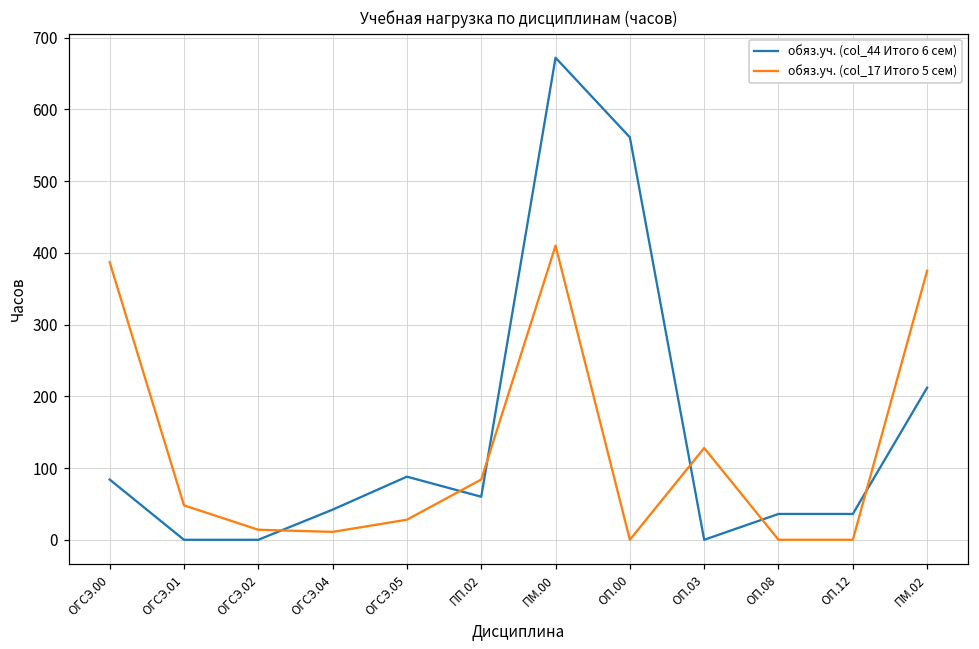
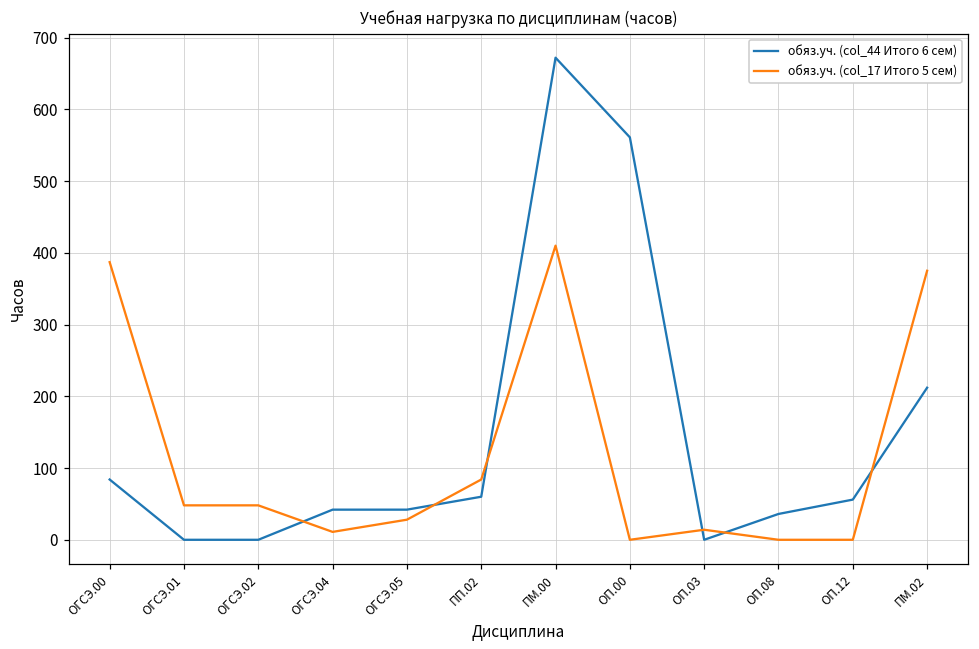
  {
    "обяз.уч. (col_44 Итого 6 сем)": {
      "ОГСЭ.00": 80,
      "ОГСЭ.01": 0,
      "ОГСЭ.02": 0,
      "ОГСЭ.04": 40,
-     "ОГСЭ.05": 90,
+     "ОГСЭ.05": 40,
      "ПП.02": 60,
      "ПМ.00": 670,
      "ОП.00": 560,
      "ОП.03": 0,
      "ОП.08": 40,
-     "ОП.12": 40,
+     "ОП.12": 60,
      "ПМ.02": 210
    },
    "обяз.уч. (col_17 Итого 5 сем)": {
      "ОГСЭ.00": 390,
      "ОГСЭ.01": 50,
-     "ОГСЭ.02": 10,
+     "ОГСЭ.02": 50,
      "ОГСЭ.04": 10,
      "ОГСЭ.05": 30,
      "ПП.02": 80,
      "ПМ.00": 410,
      "ОП.00": 0,
-     "ОП.03": 130,
+     "ОП.03": 10,
      "ОП.08": 0,
      "ОП.12": 0,
      "ПМ.02": 380
    }
  }
